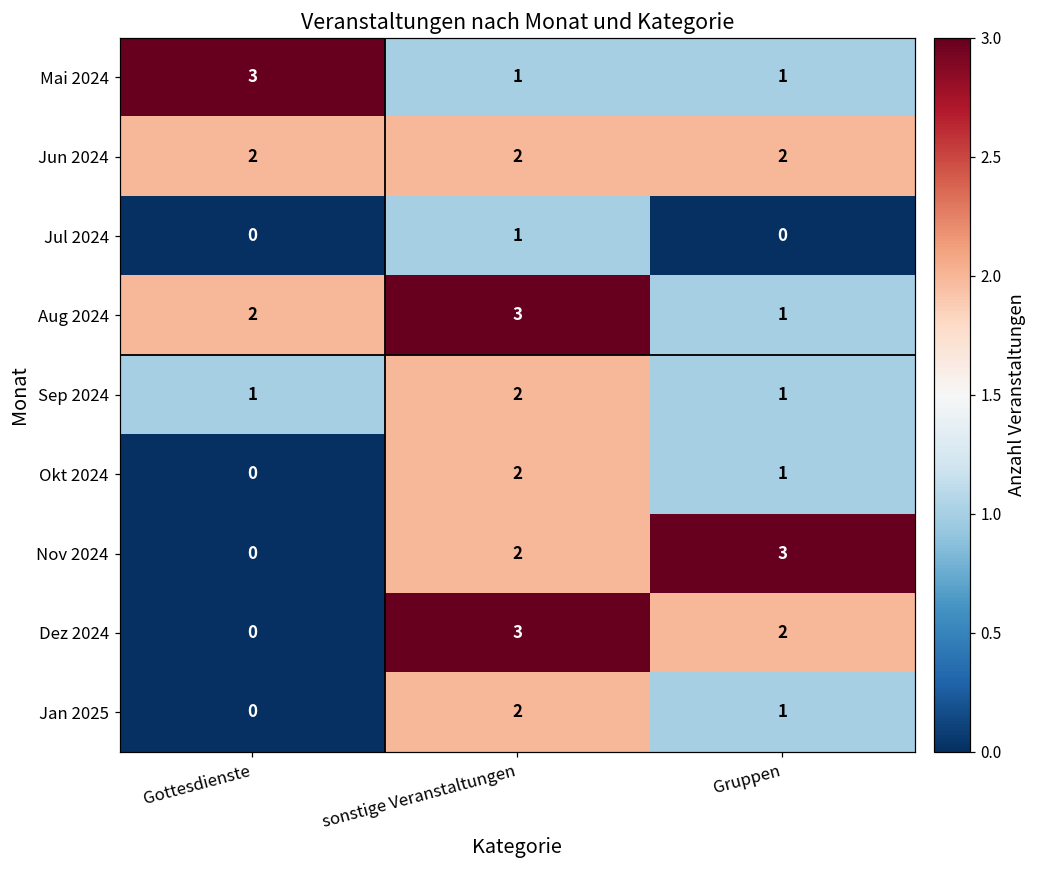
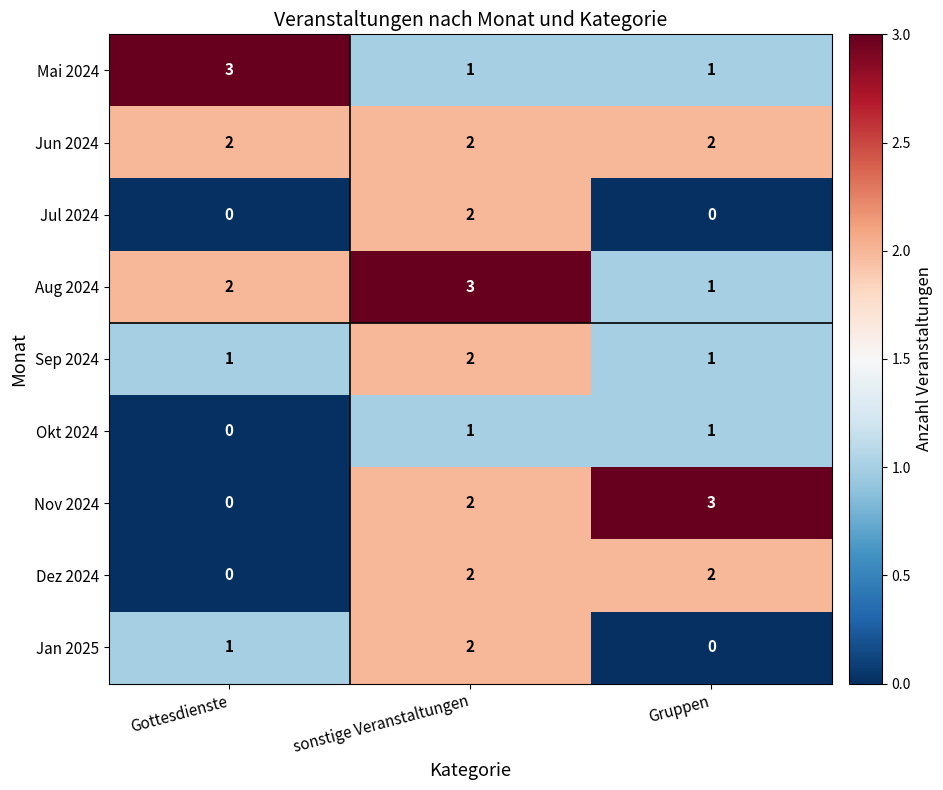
  {
    "Mai 2024": {
      "Gottesdienste": 3,
      "sonstige Veranstaltungen": 1,
      "Gruppen": 1
    },
    "Jun 2024": {
      "Gottesdienste": 2,
      "sonstige Veranstaltungen": 2,
      "Gruppen": 2
    },
    "Jul 2024": {
      "Gottesdienste": 0,
-     "sonstige Veranstaltungen": 1,
+     "sonstige Veranstaltungen": 2,
      "Gruppen": 0
    },
    "Aug 2024": {
      "Gottesdienste": 2,
      "sonstige Veranstaltungen": 3,
      "Gruppen": 1
    },
    "Sep 2024": {
      "Gottesdienste": 1,
      "sonstige Veranstaltungen": 2,
      "Gruppen": 1
    },
    "Okt 2024": {
      "Gottesdienste": 0,
-     "sonstige Veranstaltungen": 2,
+     "sonstige Veranstaltungen": 1,
      "Gruppen": 1
    },
    "Nov 2024": {
      "Gottesdienste": 0,
      "sonstige Veranstaltungen": 2,
      "Gruppen": 3
    },
    "Dez 2024": {
      "Gottesdienste": 0,
-     "sonstige Veranstaltungen": 3,
+     "sonstige Veranstaltungen": 2,
      "Gruppen": 2
    },
    "Jan 2025": {
-     "Gottesdienste": 0,
+     "Gottesdienste": 1,
      "sonstige Veranstaltungen": 2,
-     "Gruppen": 1
+     "Gruppen": 0
    }
  }
